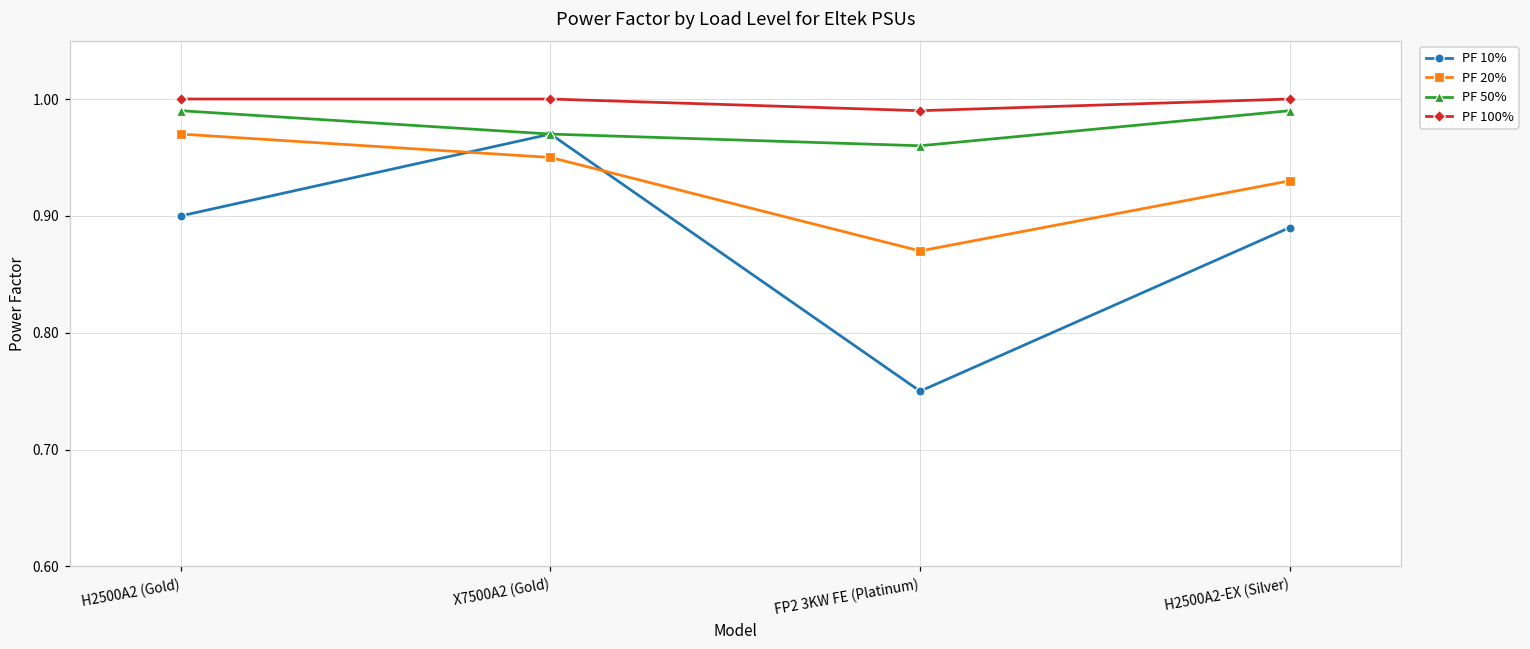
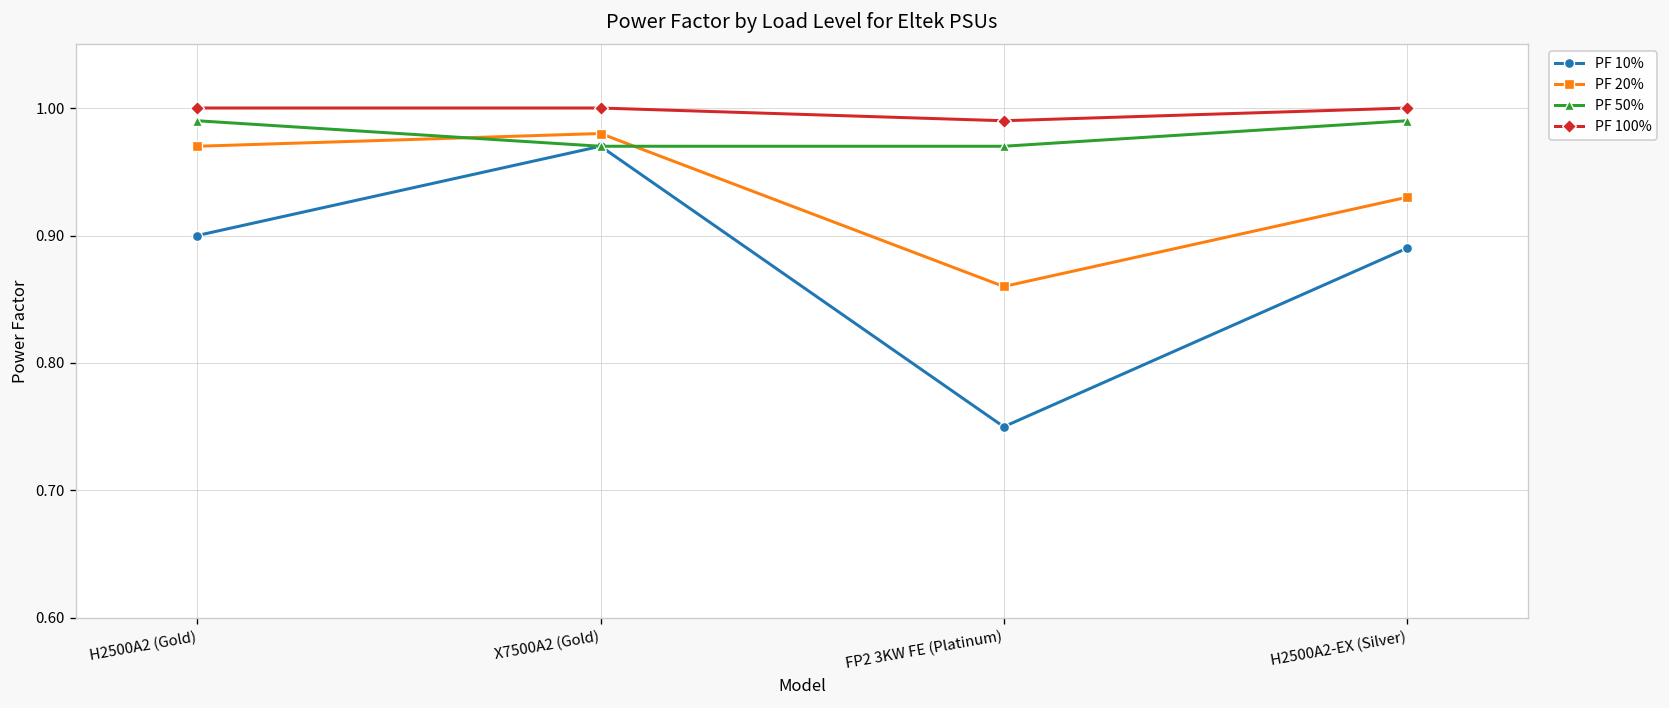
  {
    "PF 10%": {
      "H2500A2 (Gold)": 0.90,
      "FP2 3KW FE (Platinum)": 0.75,
      "H2500A2-EX (Silver)": 0.89
    },
    "PF 20%": {
      "H2500A2 (Gold)": 0.97,
-     "X7500A2 (Gold)": 0.95,
-     "FP2 3KW FE (Platinum)": 0.87,
+     "X7500A2 (Gold)": 0.98,
+     "FP2 3KW FE (Platinum)": 0.86,
      "H2500A2-EX (Silver)": 0.93
    },
    "PF 50%": {
      "H2500A2 (Gold)": 0.99,
-     "FP2 3KW FE (Platinum)": 0.96,
+     "FP2 3KW FE (Platinum)": 0.97,
      "H2500A2-EX (Silver)": 0.99
    },
    "PF 100%": {
      "H2500A2 (Gold)": 1.00,
      "X7500A2 (Gold)": 1.00,
      "FP2 3KW FE (Platinum)": 0.99,
      "H2500A2-EX (Silver)": 1.00
    }
  }
